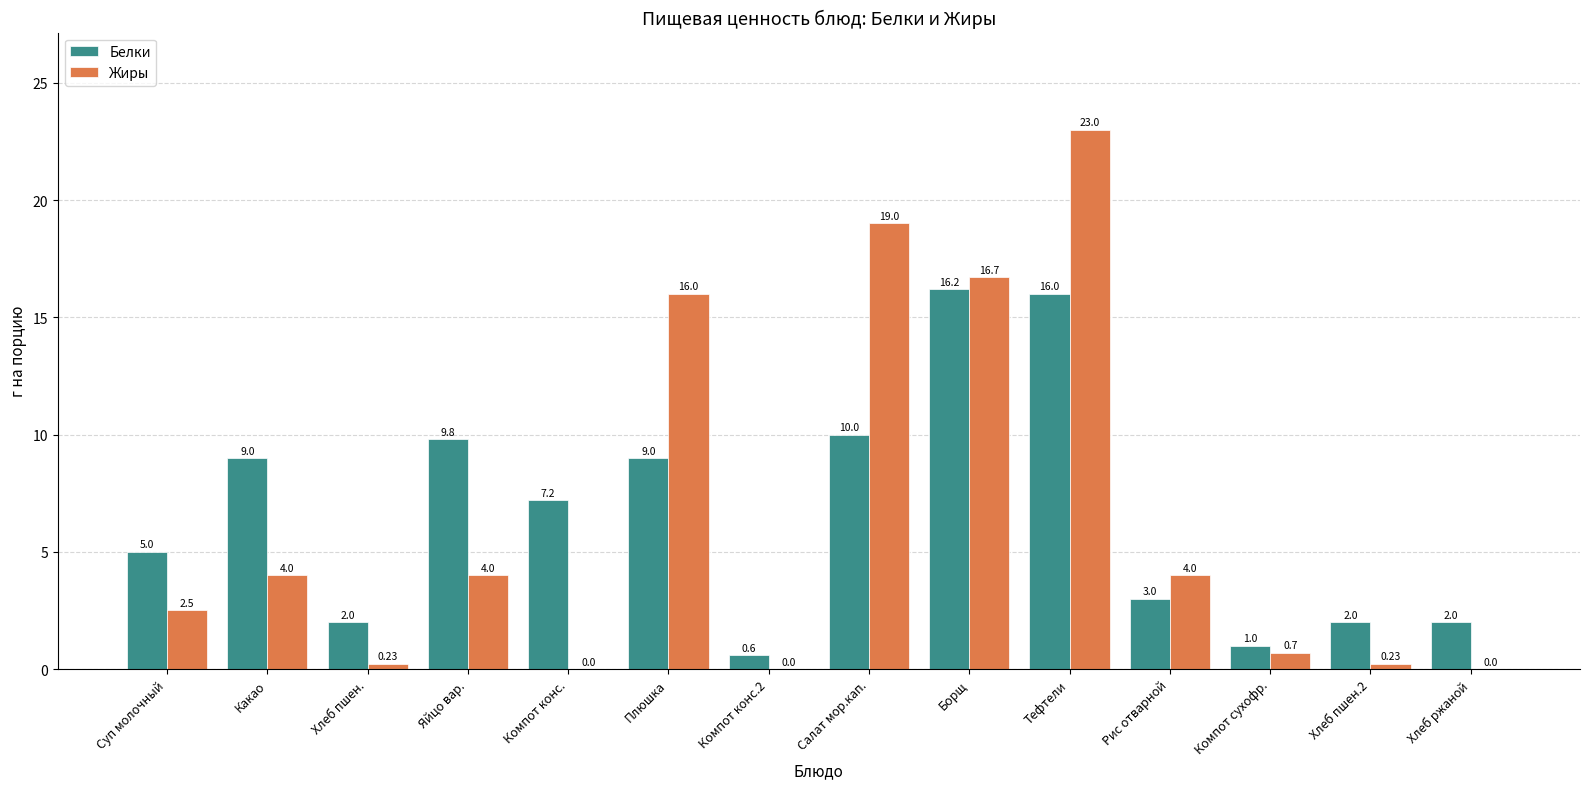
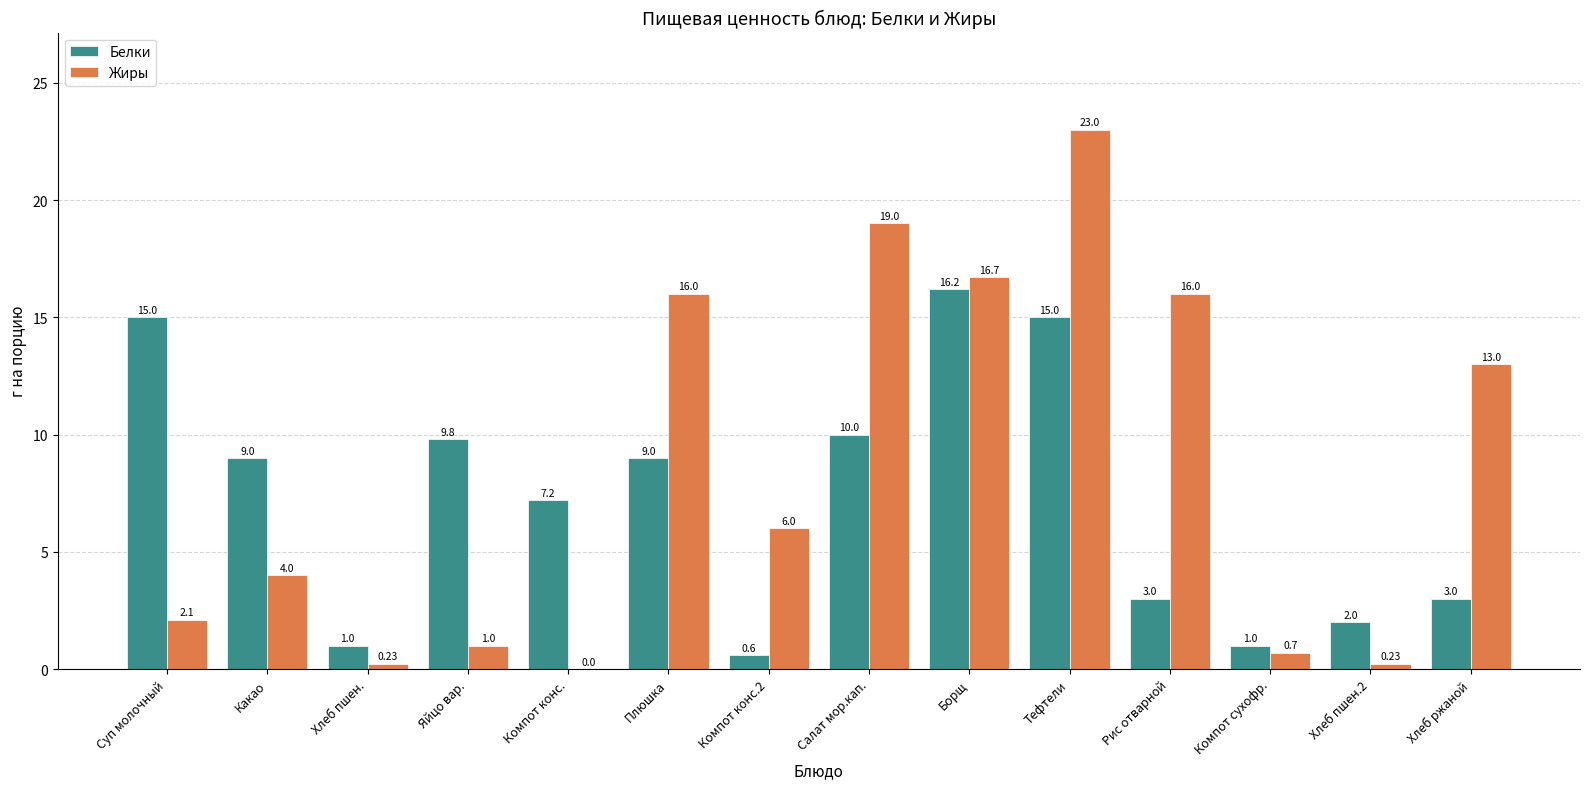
  {
    "Белки": {
-     "Суп молочный": 5.0,
+     "Суп молочный": 15.0,
      "Какао": 9.0,
-     "Хлеб пшен.": 2.0,
+     "Хлеб пшен.": 1.0,
      "Яйцо вар.": 9.8,
      "Компот конс.": 7.2,
      "Плюшка": 9.0,
      "Компот конс.2": 0.6,
      "Салат мор.кап.": 10.0,
      "Борщ": 16.2,
-     "Тефтели": 16.0,
+     "Тефтели": 15.0,
      "Рис отварной": 3.0,
      "Компот сухофр.": 1.0,
      "Хлеб пшен.2": 2.0,
-     "Хлеб ржаной": 2.0
+     "Хлеб ржаной": 3.0
    },
    "Жиры": {
-     "Суп молочный": 2.5,
+     "Суп молочный": 2.1,
      "Какао": 4.0,
      "Хлеб пшен.": 0.23,
-     "Яйцо вар.": 4.0,
+     "Яйцо вар.": 1.0,
      "Компот конс.": 0.0,
      "Плюшка": 16.0,
-     "Компот конс.2": 0.0,
+     "Компот конс.2": 6.0,
      "Салат мор.кап.": 19.0,
      "Борщ": 16.7,
      "Тефтели": 23.0,
-     "Рис отварной": 4.0,
+     "Рис отварной": 16.0,
      "Компот сухофр.": 0.7,
      "Хлеб пшен.2": 0.23,
-     "Хлеб ржаной": 0.0
+     "Хлеб ржаной": 13.0
    }
  }
